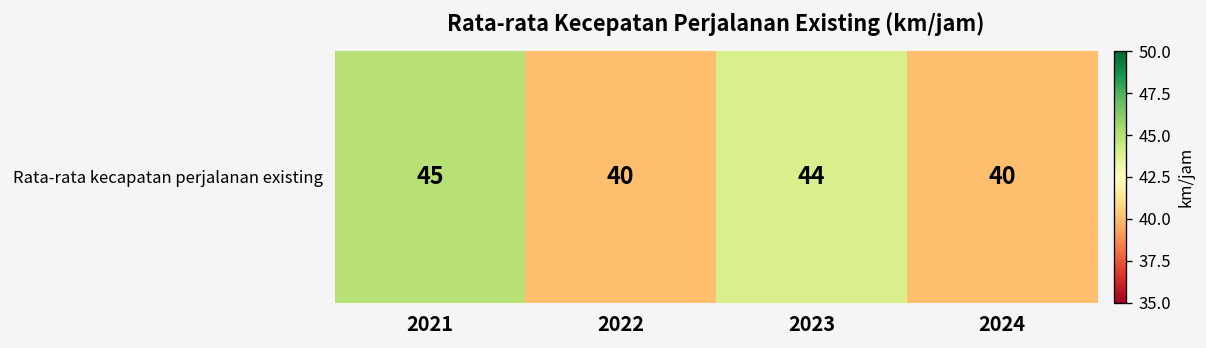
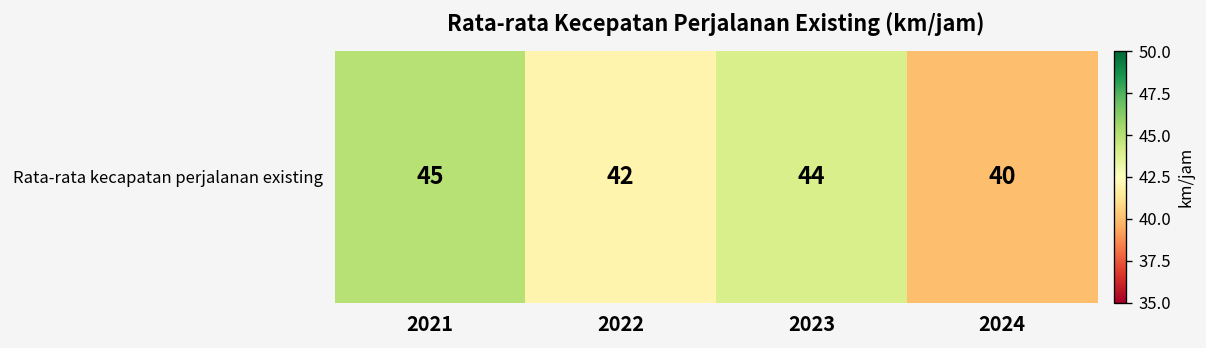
  {
    "Rata-rata kecapatan perjalanan existing": {
      "2021": 45,
-     "2022": 40,
+     "2022": 42,
      "2023": 44,
      "2024": 40
    }
  }
